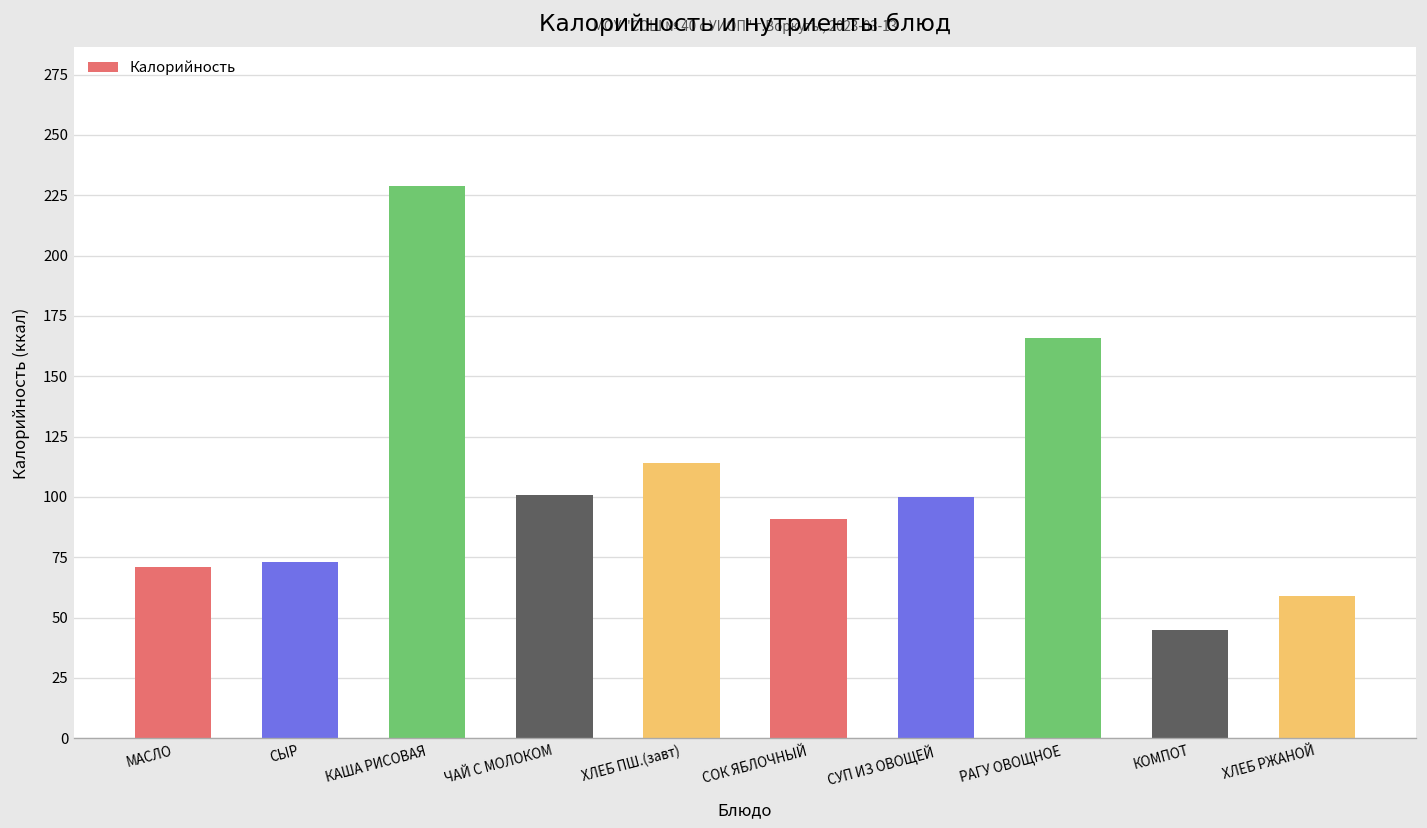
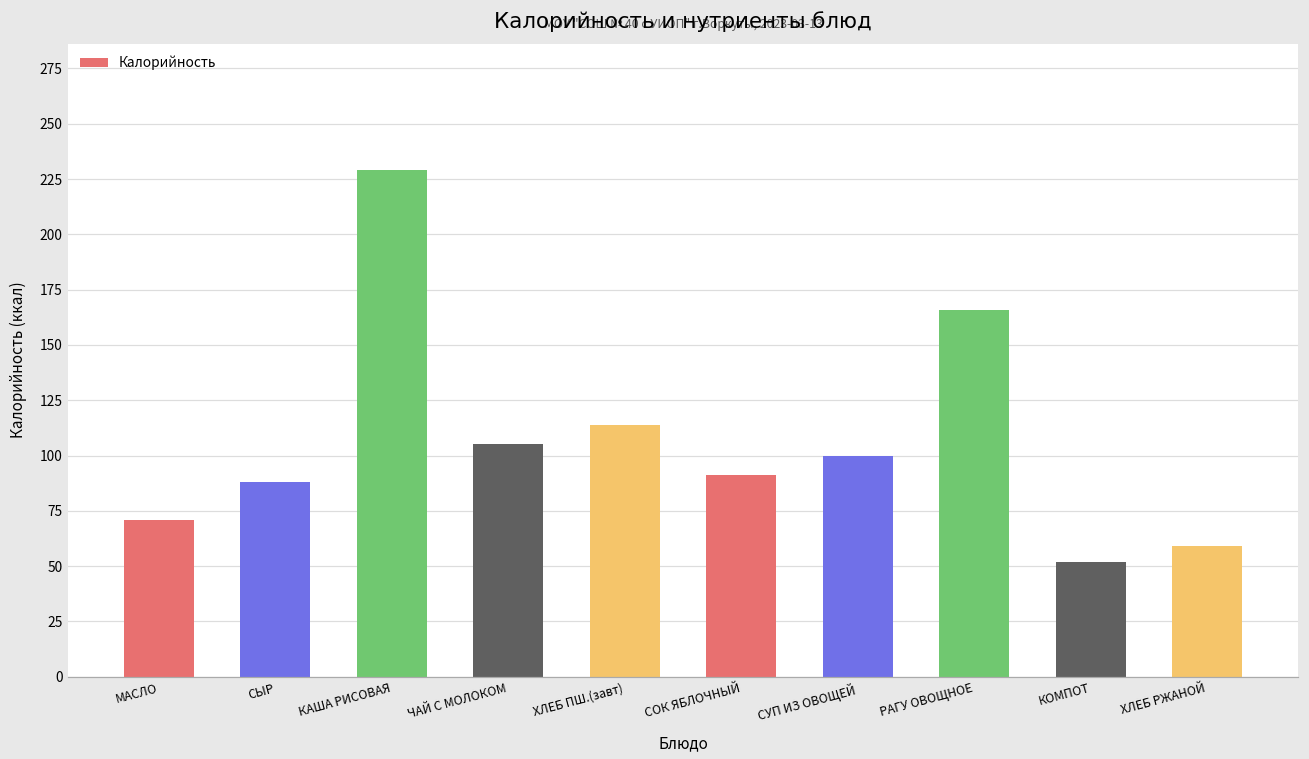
  {
    "МАСЛО": 71,
-   "СЫР": 73,
+   "СЫР": 88,
    "КАША РИСОВАЯ": 229,
-   "ЧАЙ С МОЛОКОМ": 101,
+   "ЧАЙ С МОЛОКОМ": 105,
    "ХЛЕБ ПШ.(завт)": 114,
    "СОК ЯБЛОЧНЫЙ": 91,
    "СУП ИЗ ОВОЩЕЙ": 100,
    "РАГУ ОВОЩНОЕ": 166,
-   "КОМПОТ": 45,
+   "КОМПОТ": 52,
    "ХЛЕБ РЖАНОЙ": 59
  }
